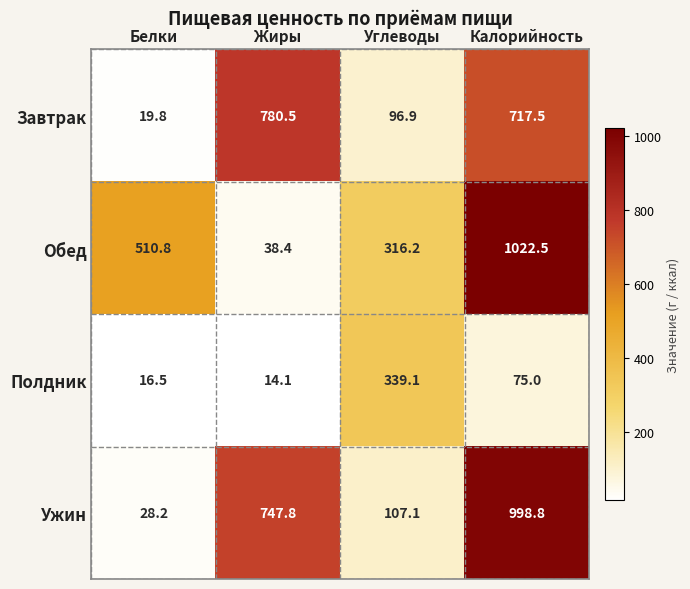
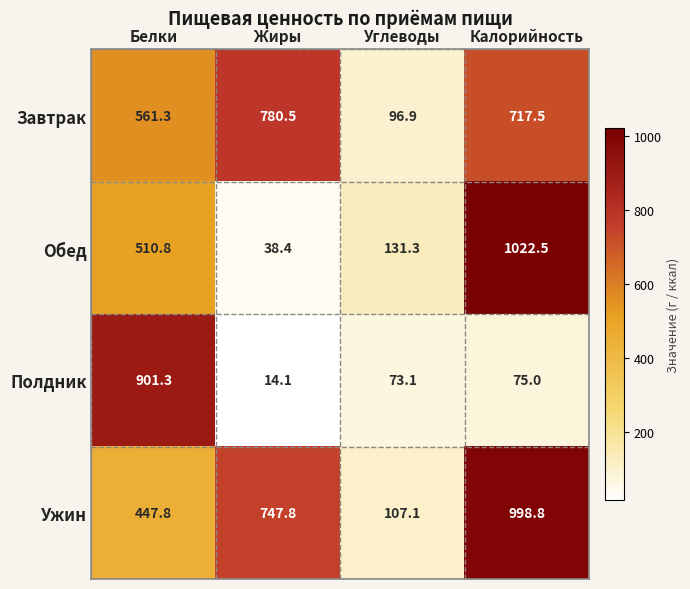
  {
    "Завтрак": {
-     "Белки": 19.8,
+     "Белки": 561.3,
      "Жиры": 780.5,
      "Углеводы": 96.9,
      "Калорийность": 717.5
    },
    "Обед": {
      "Белки": 510.8,
      "Жиры": 38.4,
-     "Углеводы": 316.2,
+     "Углеводы": 131.3,
      "Калорийность": 1022.5
    },
    "Полдник": {
-     "Белки": 16.5,
+     "Белки": 901.3,
      "Жиры": 14.1,
-     "Углеводы": 339.1,
+     "Углеводы": 73.1,
      "Калорийность": 75.0
    },
    "Ужин": {
-     "Белки": 28.2,
+     "Белки": 447.8,
      "Жиры": 747.8,
      "Углеводы": 107.1,
      "Калорийность": 998.8
    }
  }
